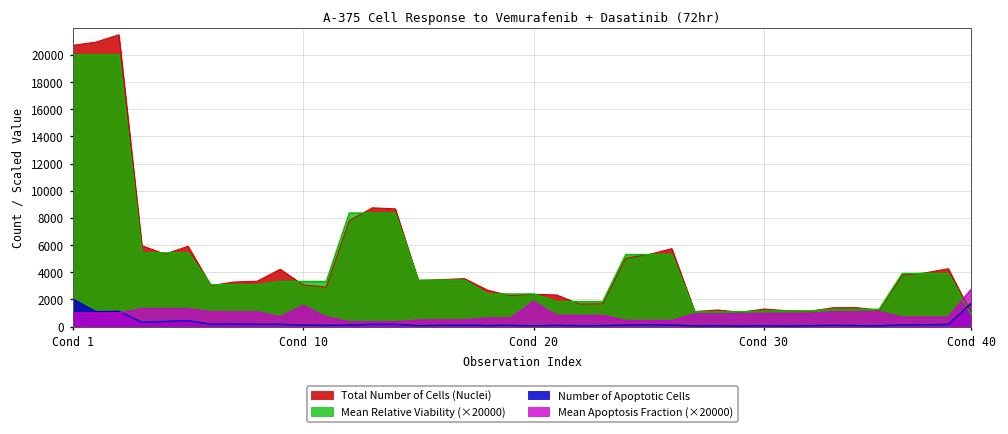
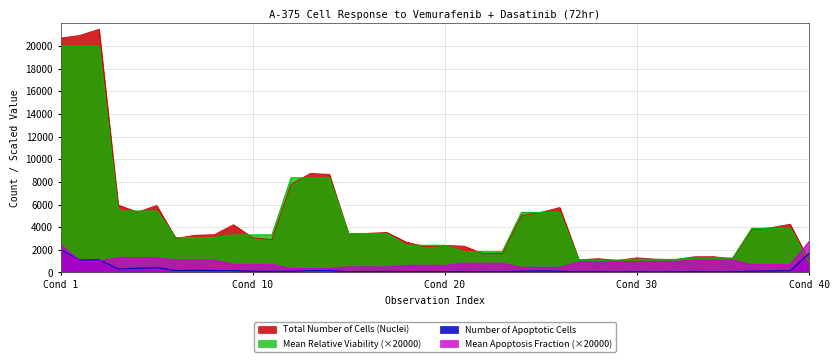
  {
    "Total Number of Cells (Nuclei)": {
      "Cond 1": 20700,
      "Cond 10": 3100
    },
    "Mean Relative Viability (×20000)": {
      "Cond 1": 20000,
      "Cond 10": 3300
    },
    "Number of Apoptotic Cells": {
      "Cond 1": 2000,
      "Cond 10": 100,
      "Cond 20": 100,
      "Cond 30": 100,
      "Cond 40": 1700
    },
    "Mean Apoptosis Fraction (×20000)": {
-     "Cond 1": 1000,
-     "Cond 10": 1600,
-     "Cond 20": 1900,
+     "Cond 1": 2500,
+     "Cond 10": 700,
+     "Cond 20": 600,
      "Cond 40": 2800
    }
  }
